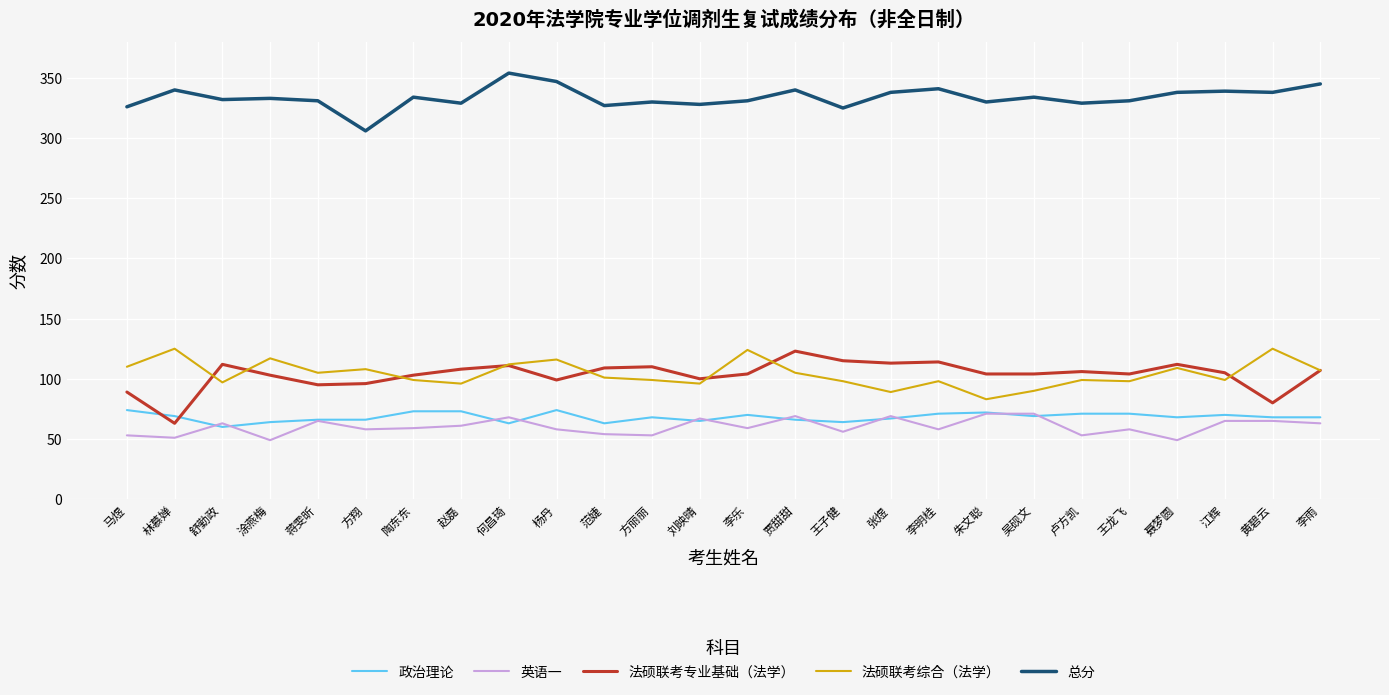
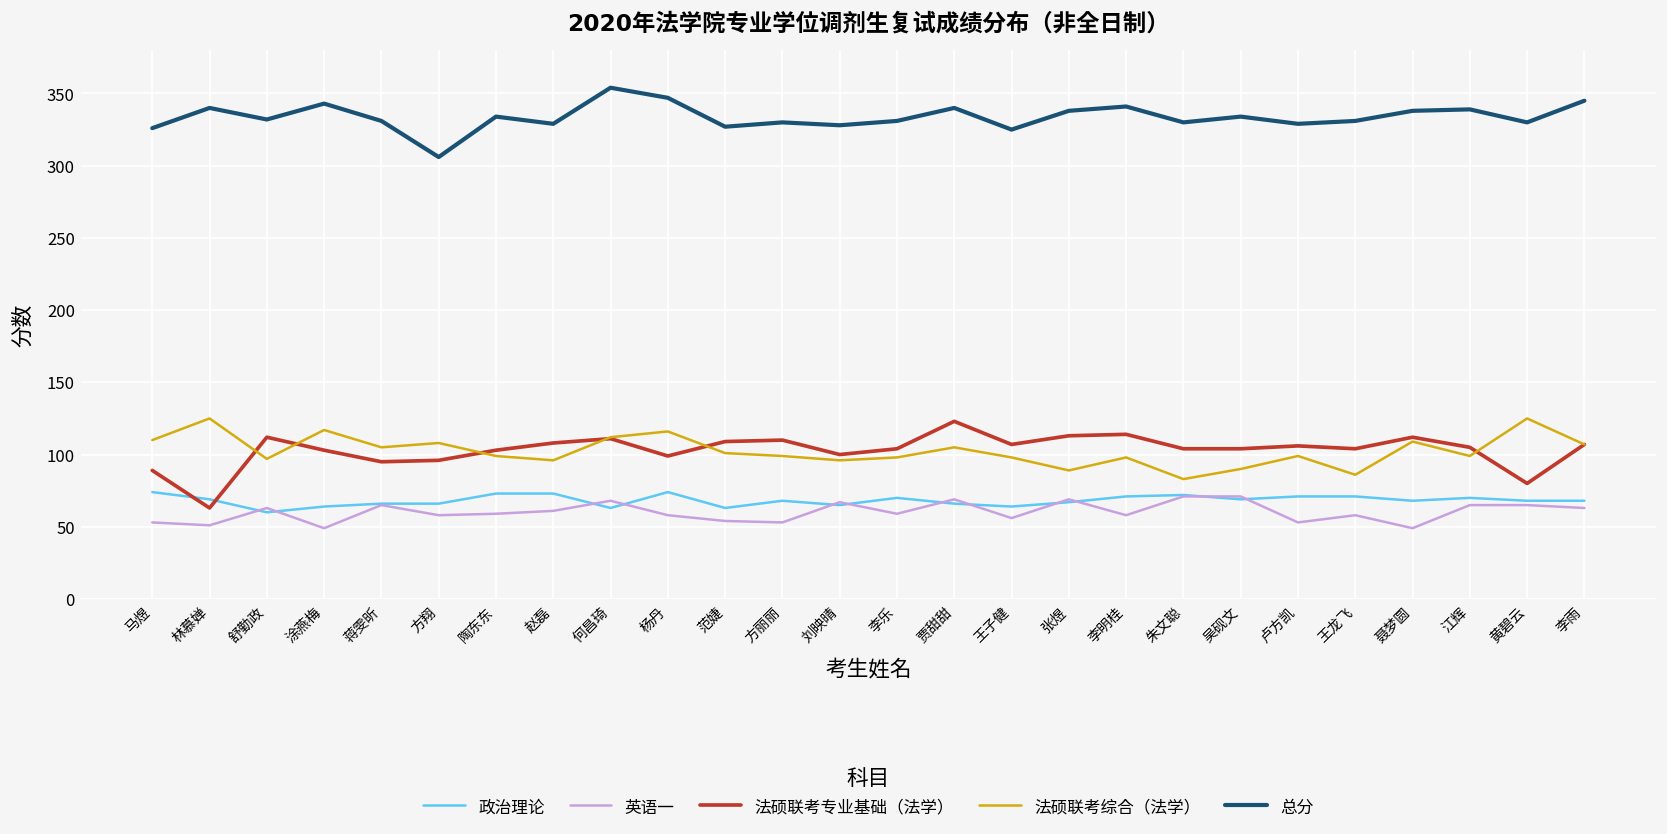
  {
    "政治理论": {
      "马煜": 74,
      "林慕婵": 69,
      "舒勤政": 60,
      "涂燕梅": 64,
      "方翔": 66,
      "陶东东": 73,
      "赵磊": 73,
      "何昌琦": 63,
      "杨丹": 74,
      "范婕": 63,
      "方丽丽": 68,
      "李乐": 70,
      "贾甜甜": 66,
      "王子健": 64,
      "李明桂": 71,
      "卢方凯": 71,
      "王龙飞": 71,
      "聂梦圆": 68,
      "江辉": 70,
      "黄碧云": 68,
      "李雨": 68
    },
    "英语一": {
      "马煜": 53,
      "林慕婵": 51,
      "舒勤政": 63,
      "涂燕梅": 49,
      "方翔": 58,
      "陶东东": 59,
      "赵磊": 61,
      "何昌琦": 68,
      "杨丹": 58,
      "范婕": 54,
      "方丽丽": 53,
      "李乐": 59,
      "贾甜甜": 69,
      "王子健": 56,
      "李明桂": 58,
      "卢方凯": 53,
      "王龙飞": 58,
      "聂梦圆": 49,
      "江辉": 65,
      "黄碧云": 65,
      "李雨": 63
    },
    "法硕联考专业基础（法学）": {
      "马煜": 89,
      "林慕婵": 63,
      "舒勤政": 112,
      "涂燕梅": 103,
      "蒋雯昕": 95,
      "方翔": 96,
      "陶东东": 103,
      "赵磊": 108,
      "杨丹": 99,
      "范婕": 109,
      "方丽丽": 110,
      "刘映晴": 100,
      "李乐": 104,
      "贾甜甜": 123,
-     "王子健": 115,
+     "王子健": 107,
      "张煜": 113,
      "李明桂": 114,
      "朱文聪": 104,
      "吴砚文": 104,
      "卢方凯": 106,
      "王龙飞": 104,
      "聂梦圆": 112,
      "江辉": 105,
      "黄碧云": 80
    },
    "法硕联考综合（法学）": {
      "马煜": 110,
      "林慕婵": 125,
      "舒勤政": 97,
      "涂燕梅": 117,
      "蒋雯昕": 105,
      "方翔": 108,
      "陶东东": 99,
      "赵磊": 96,
      "杨丹": 116,
      "范婕": 101,
      "方丽丽": 99,
      "刘映晴": 96,
-     "李乐": 124,
+     "李乐": 98,
      "贾甜甜": 105,
      "王子健": 98,
      "张煜": 89,
      "李明桂": 98,
      "朱文聪": 83,
      "吴砚文": 90,
      "卢方凯": 99,
-     "王龙飞": 98,
+     "王龙飞": 86,
      "聂梦圆": 109,
      "江辉": 99,
      "黄碧云": 125
    },
    "总分": {
      "马煜": 326,
      "林慕婵": 340,
      "舒勤政": 332,
-     "涂燕梅": 333,
+     "涂燕梅": 343,
      "蒋雯昕": 331,
      "方翔": 306,
      "陶东东": 334,
      "赵磊": 329,
      "何昌琦": 354,
      "杨丹": 347,
      "范婕": 327,
      "方丽丽": 330,
      "刘映晴": 328,
      "李乐": 331,
      "贾甜甜": 340,
      "王子健": 325,
      "张煜": 338,
      "李明桂": 341,
      "朱文聪": 330,
      "吴砚文": 334,
      "卢方凯": 329,
      "王龙飞": 331,
      "聂梦圆": 338,
      "江辉": 339,
-     "黄碧云": 338,
+     "黄碧云": 330,
      "李雨": 345
    }
  }
